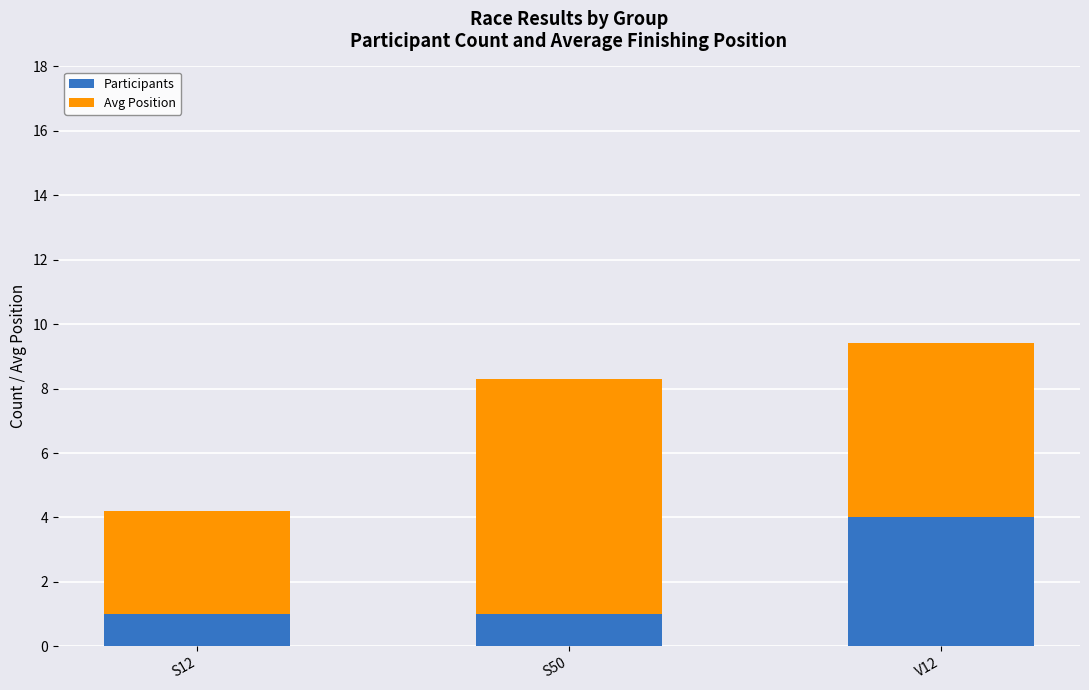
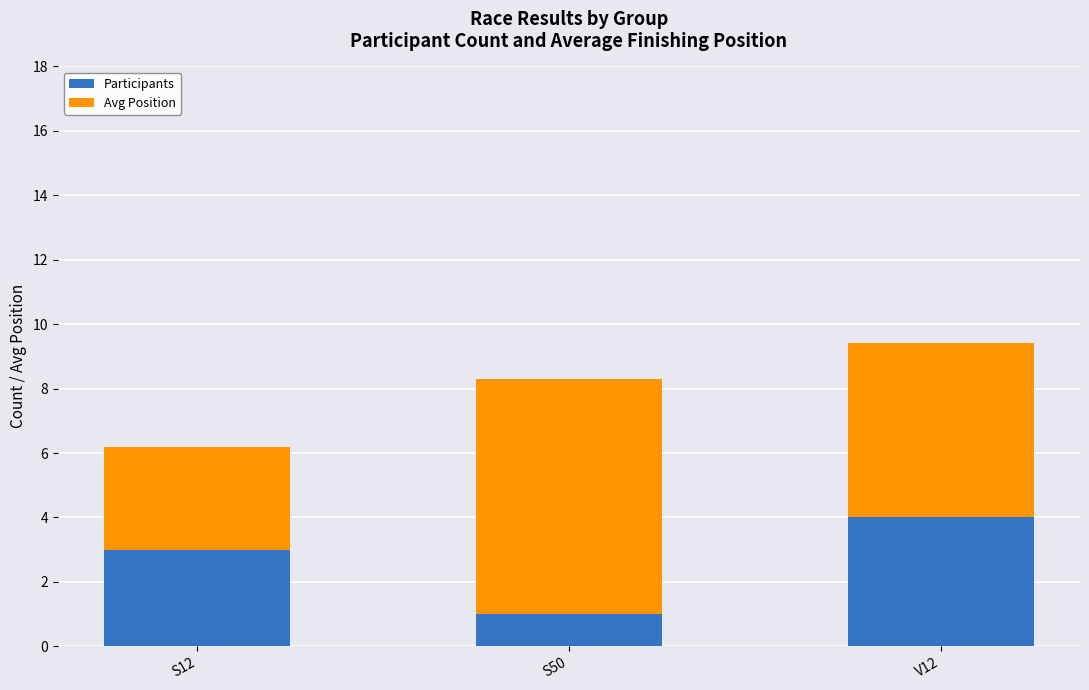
  {
    "Participants": {
-     "S12": 1,
+     "S12": 3,
      "S50": 1,
      "V12": 4
    },
    "Avg Position": {
      "S12": 3.2,
      "S50": 7.3,
      "V12": 5.4
    }
  }
